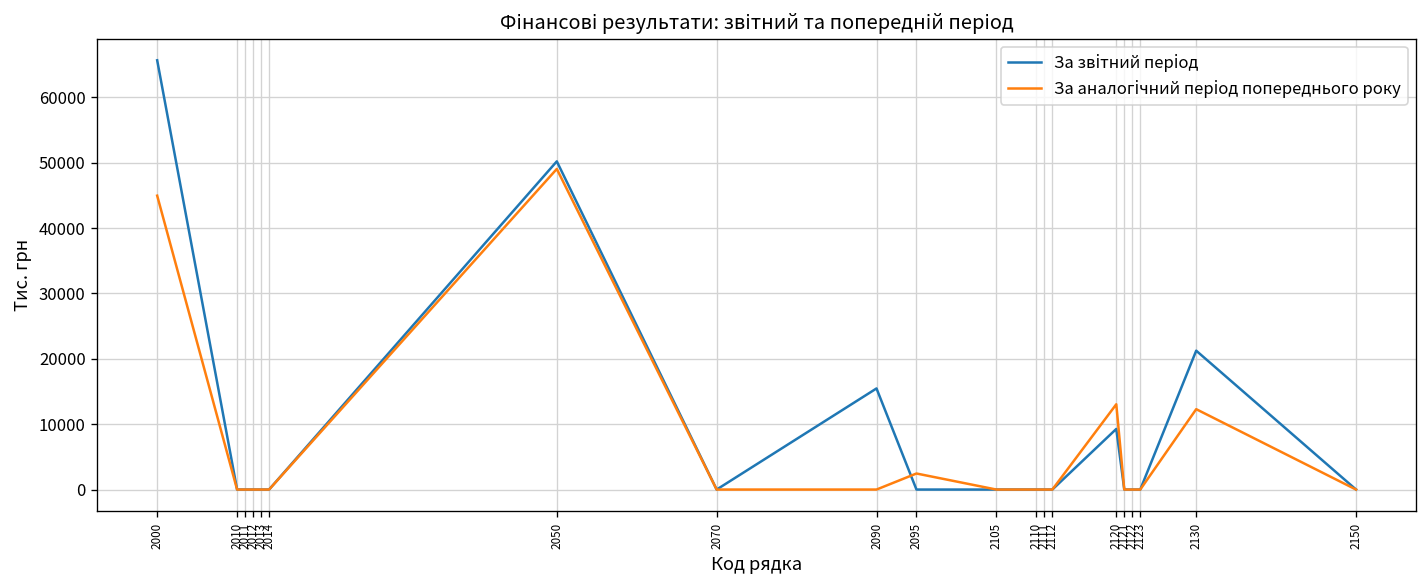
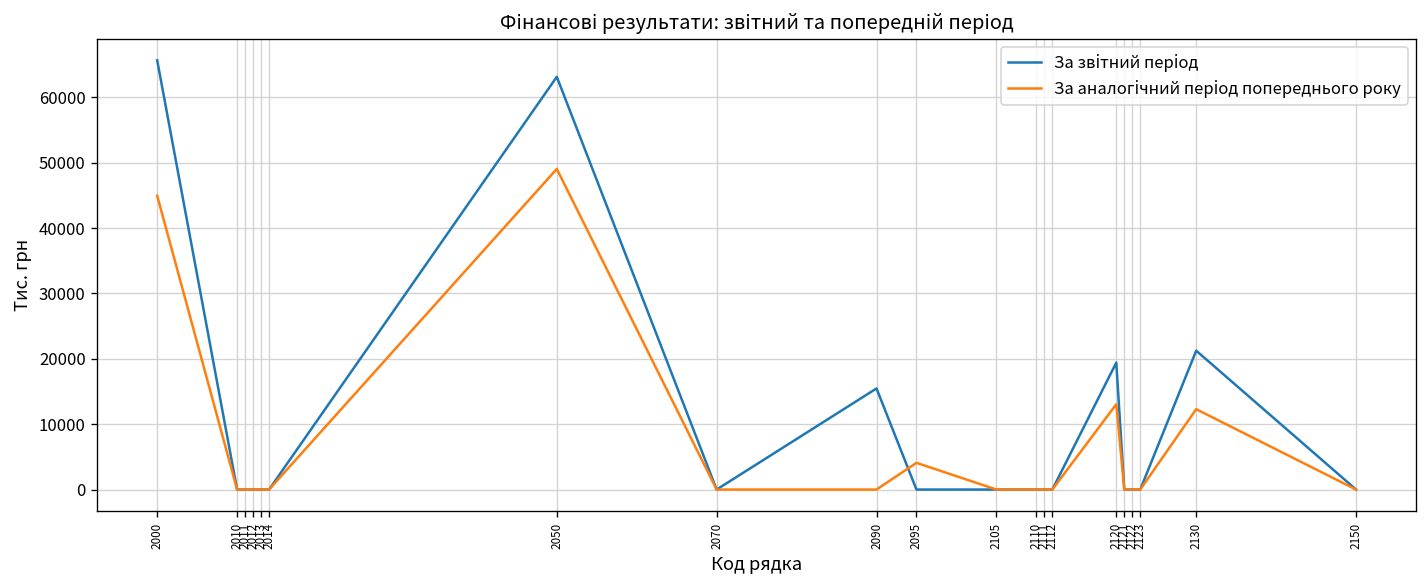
  {
    "За звітний період": {
      "2000": 66000,
-     "2050": 50000,
+     "2050": 63000,
      "2090": 15000,
      "2095": 0,
-     "2120": 9000,
+     "2120": 19000,
      "2130": 21000
    },
    "За аналогічний період попереднього року": {
      "2000": 45000,
      "2050": 49000,
      "2090": 0,
-     "2095": 2000,
+     "2095": 4000,
      "2120": 13000,
      "2130": 12000
    }
  }
